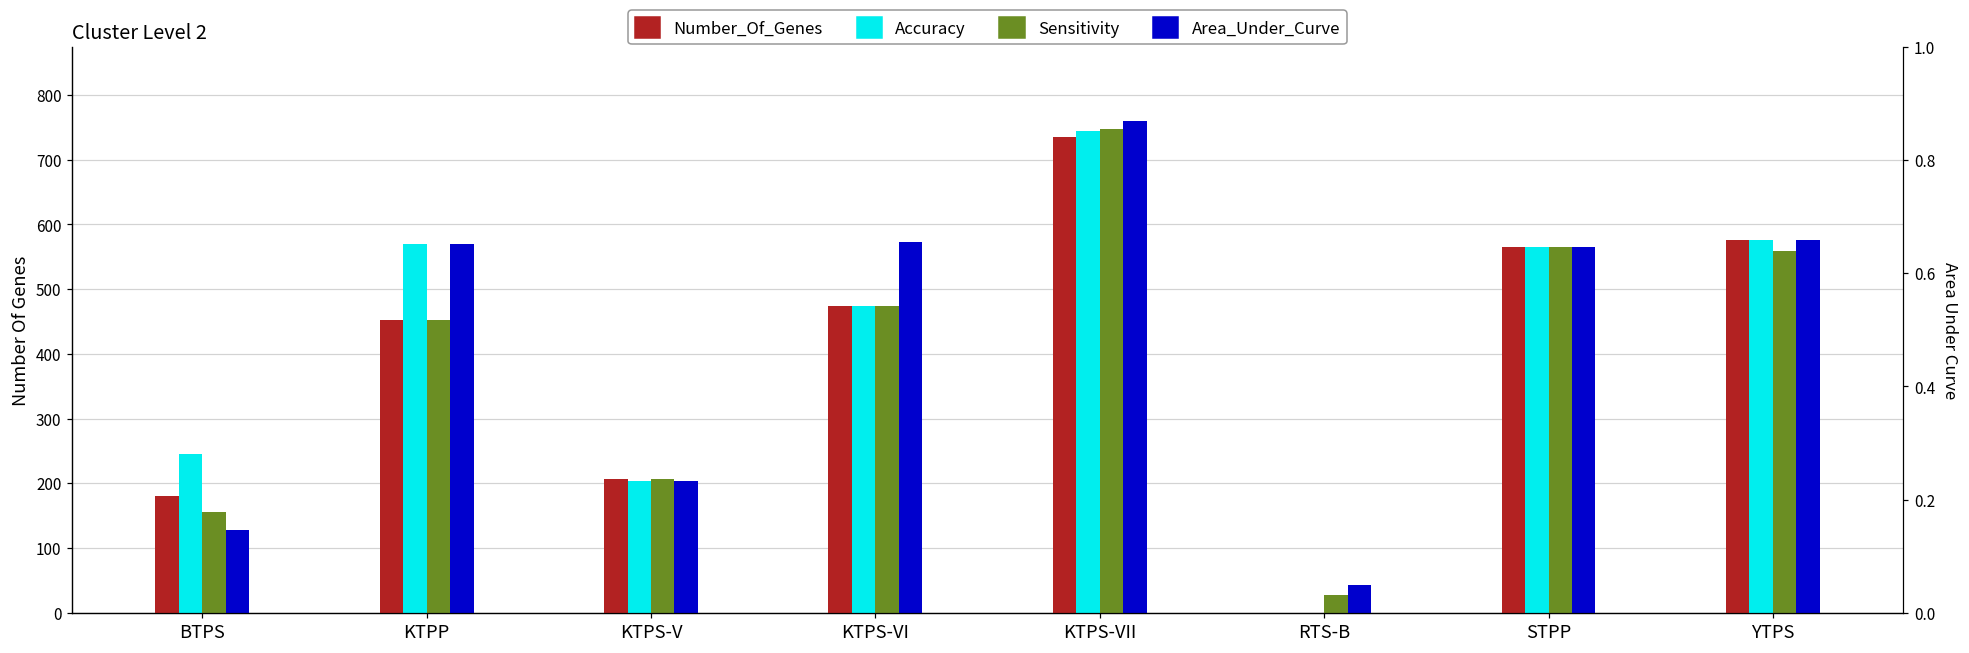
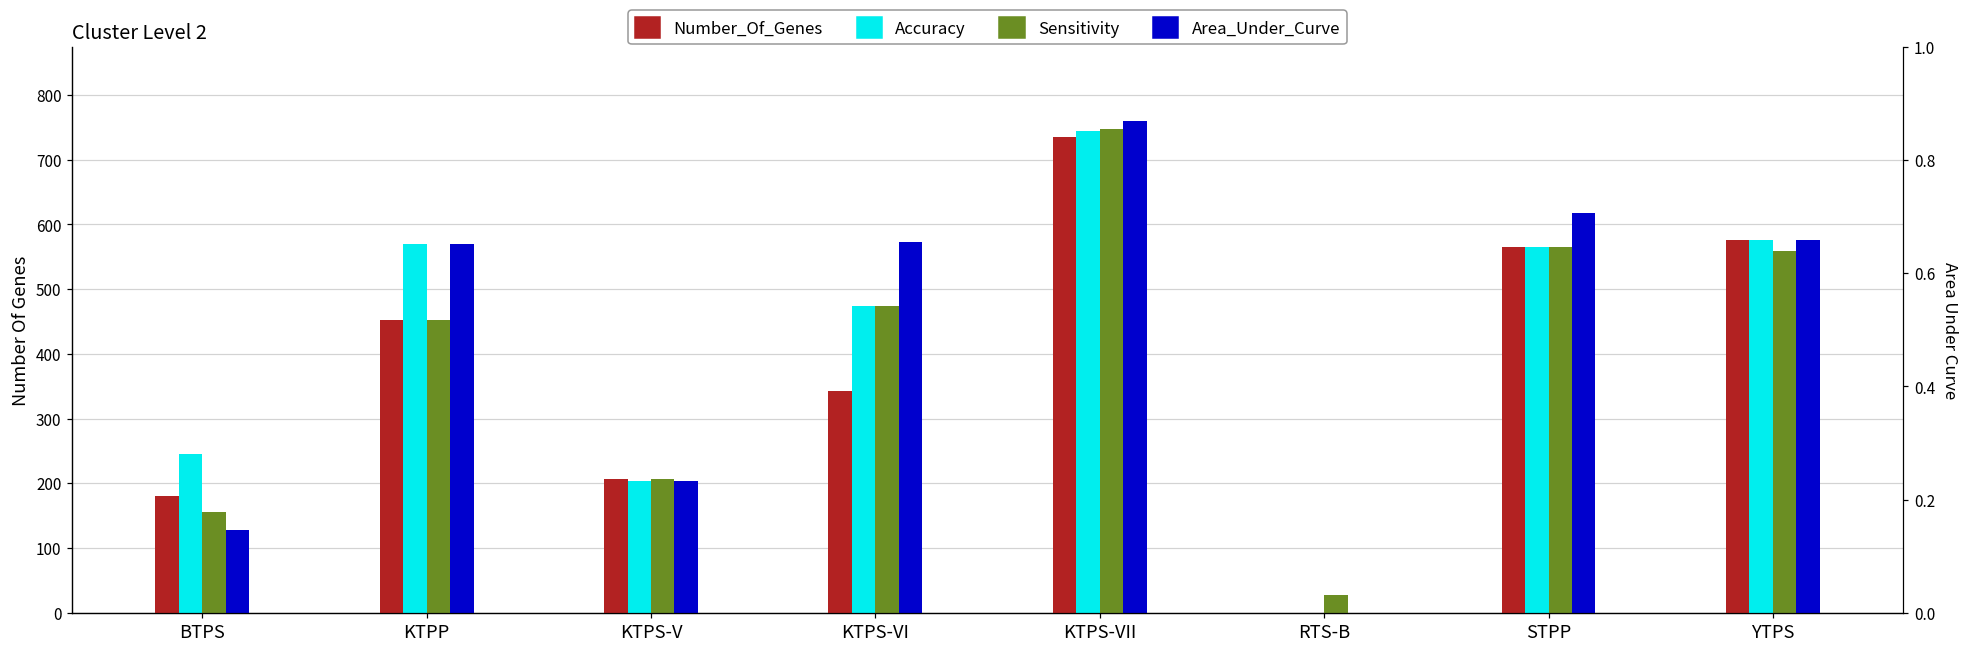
  {
    "Number_Of_Genes": {
      "BTPS": 180,
      "KTPP": 450,
      "KTPS-V": 210,
-     "KTPS-VI": 470,
+     "KTPS-VI": 340,
      "KTPS-VII": 740,
      "RTS-B": 0,
      "STPP": 570,
      "YTPS": 580
    },
    "Accuracy": {
      "BTPS": 250,
      "KTPP": 570,
      "KTPS-V": 200,
      "KTPS-VI": 470,
      "KTPS-VII": 750,
      "RTS-B": 0,
      "STPP": 570,
      "YTPS": 580
    },
    "Sensitivity": {
      "BTPS": 160,
      "KTPP": 450,
      "KTPS-V": 210,
      "KTPS-VI": 470,
      "KTPS-VII": 750,
      "RTS-B": 30,
      "STPP": 570,
      "YTPS": 560
    },
    "Area_Under_Curve": {
      "BTPS": 130,
      "KTPP": 570,
      "KTPS-V": 200,
      "KTPS-VI": 570,
      "KTPS-VII": 760,
-     "RTS-B": 40,
-     "STPP": 570,
+     "RTS-B": 0,
+     "STPP": 620,
      "YTPS": 580
    }
  }
